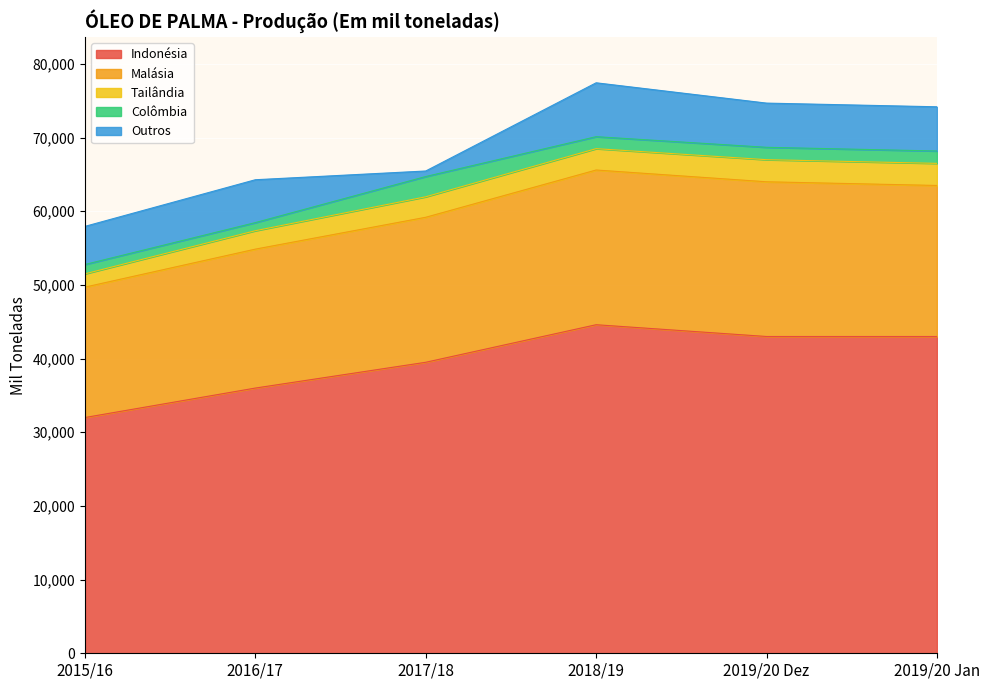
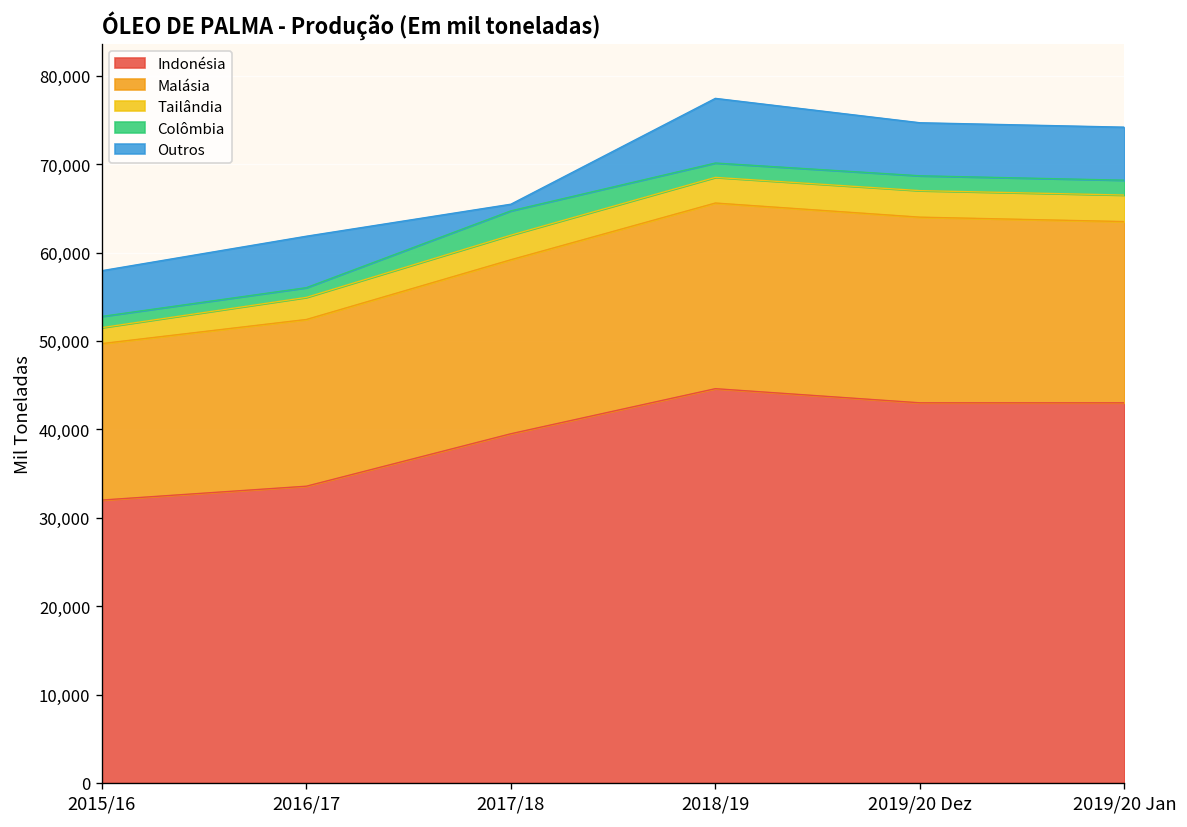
  {
    "Indonésia": {
      "2015/16": "32,000",
-     "2016/17": "36,000",
+     "2016/17": "34,000",
      "2017/18": "40,000",
      "2018/19": "45,000",
      "2019/20 Dez": "43,000",
      "2019/20 Jan": "43,000"
    },
    "Colômbia": {
      "2015/16": "1,000",
      "2016/17": "1,000",
      "2017/18": "3,000",
      "2018/19": "2,000",
      "2019/20 Dez": "2,000",
      "2019/20 Jan": "2,000"
    },
    "Outros": {
      "2015/16": "5,000",
      "2016/17": "6,000",
      "2017/18": "1,000",
      "2018/19": "7,000",
      "2019/20 Dez": "6,000",
      "2019/20 Jan": "6,000"
    }
  }
